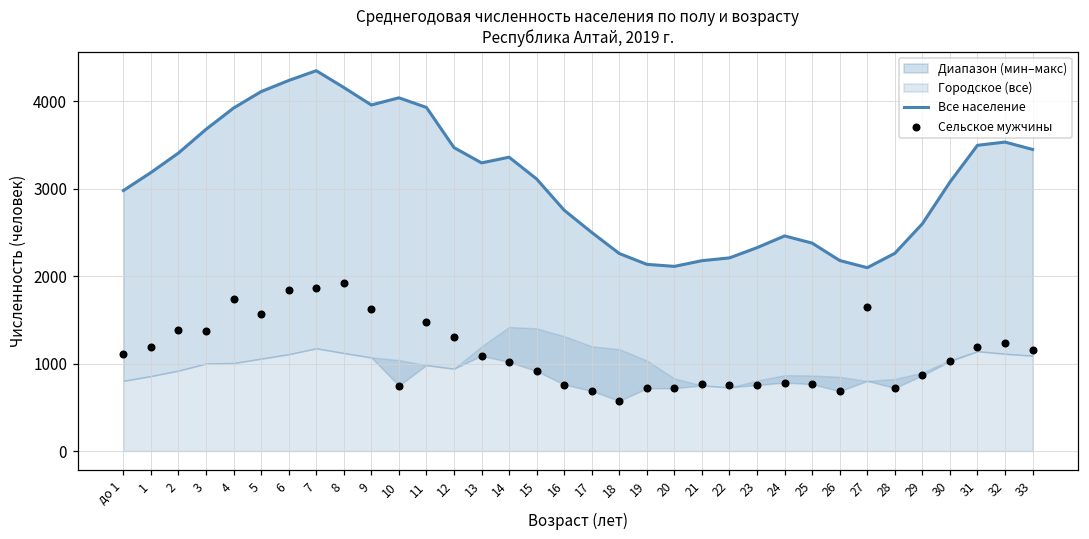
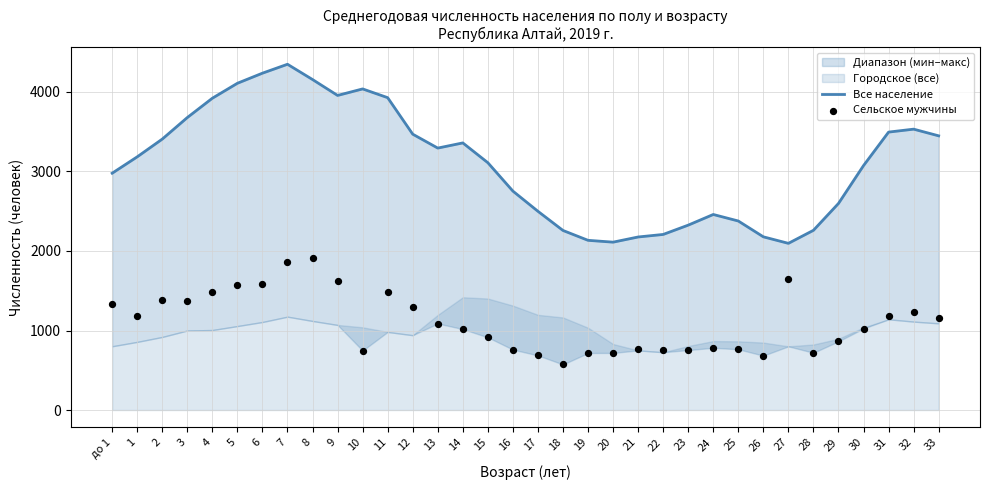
  {
    "Сельское мужчины": {
-     "до 1": 1100,
-     "4": 1700,
-     "6": 1800
+     "до 1": 1300,
+     "4": 1500,
+     "6": 1600
    }
  }
